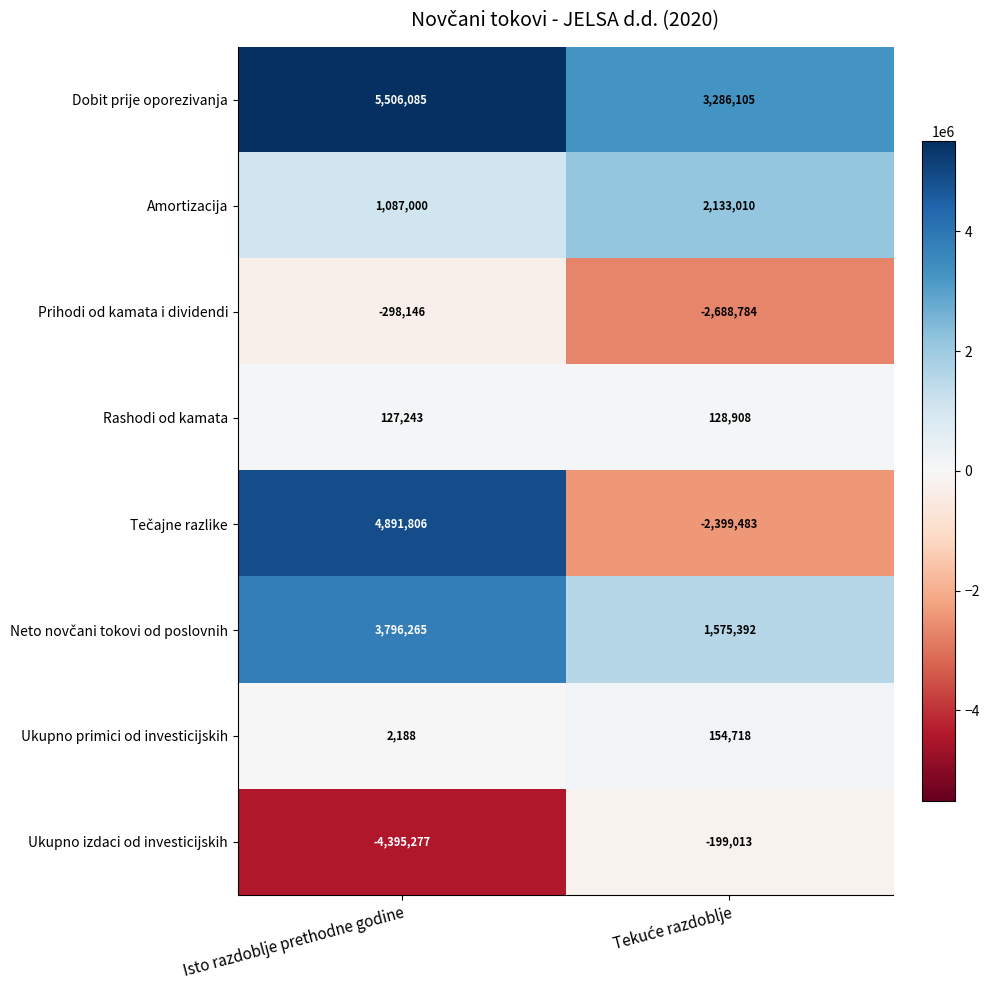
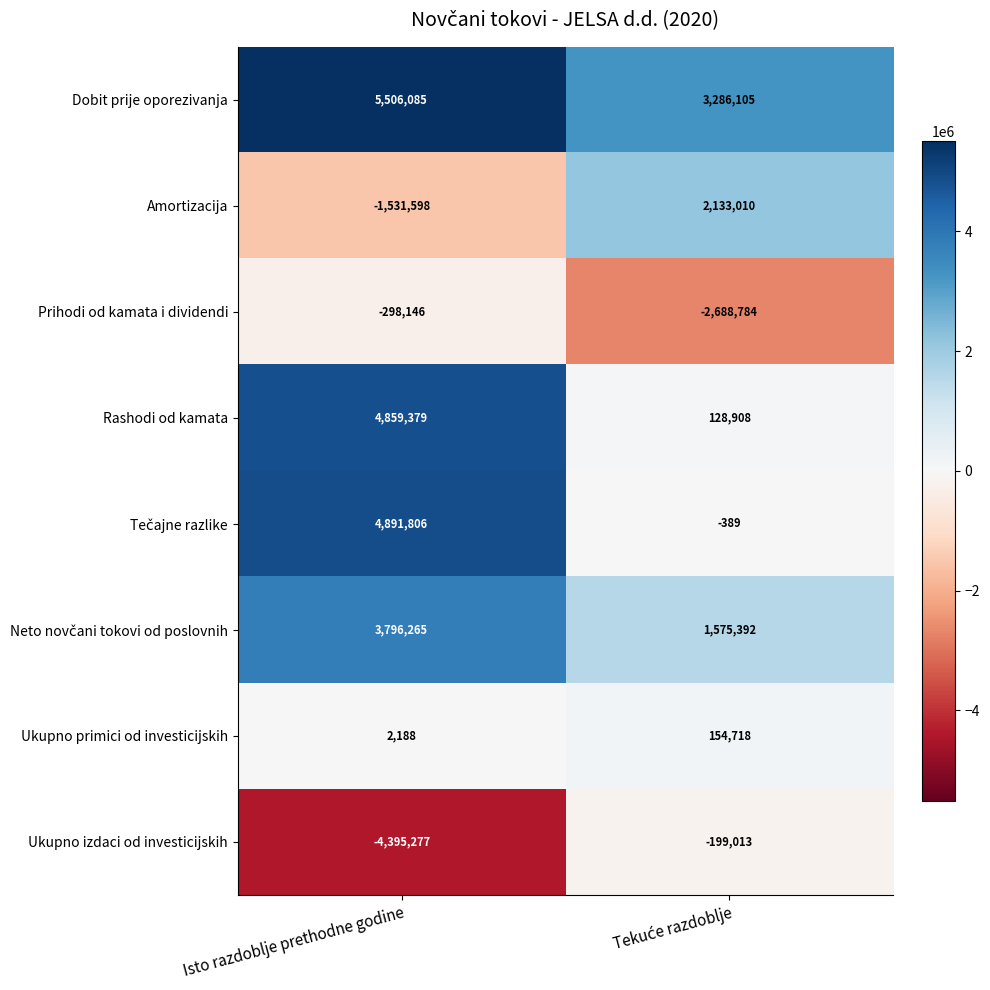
  {
    "Dobit prije oporezivanja": {
      "Isto razdoblje prethodne godine": "5,506,085",
      "Tekuće razdoblje": "3,286,105"
    },
    "Amortizacija": {
-     "Isto razdoblje prethodne godine": "1,087,000",
+     "Isto razdoblje prethodne godine": "-1,531,598",
      "Tekuće razdoblje": "2,133,010"
    },
    "Prihodi od kamata i dividendi": {
      "Isto razdoblje prethodne godine": "-298,146",
      "Tekuće razdoblje": "-2,688,784"
    },
    "Rashodi od kamata": {
-     "Isto razdoblje prethodne godine": "127,243",
+     "Isto razdoblje prethodne godine": "4,859,379",
      "Tekuće razdoblje": "128,908"
    },
    "Tečajne razlike": {
      "Isto razdoblje prethodne godine": "4,891,806",
-     "Tekuće razdoblje": "-2,399,483"
+     "Tekuće razdoblje": "-389"
    },
    "Neto novčani tokovi od poslovnih": {
      "Isto razdoblje prethodne godine": "3,796,265",
      "Tekuće razdoblje": "1,575,392"
    },
    "Ukupno primici od investicijskih": {
      "Isto razdoblje prethodne godine": "2,188",
      "Tekuće razdoblje": "154,718"
    },
    "Ukupno izdaci od investicijskih": {
      "Isto razdoblje prethodne godine": "-4,395,277",
      "Tekuće razdoblje": "-199,013"
    }
  }
